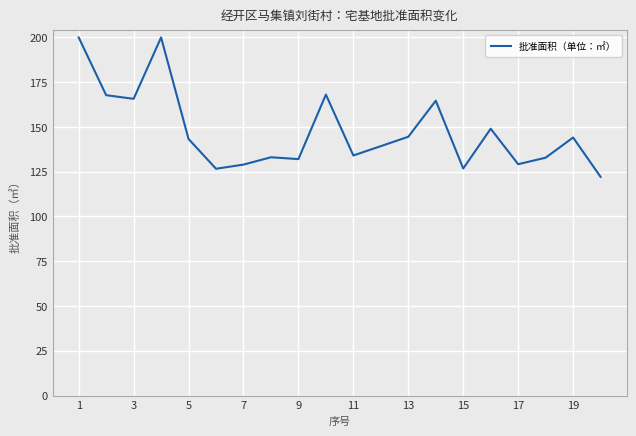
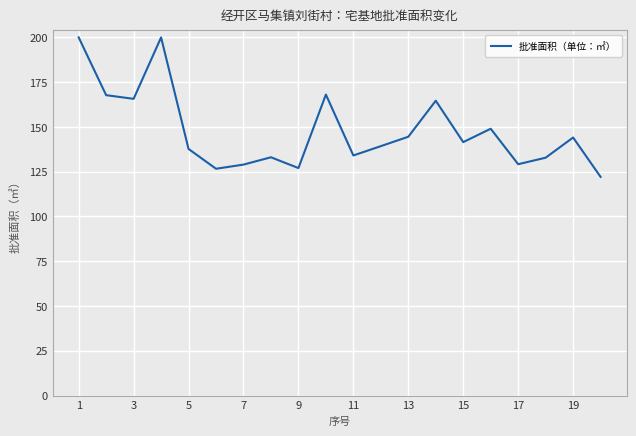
  {
    "1": 200,
    "3": 166,
-   "5": 143,
+   "5": 138,
    "7": 129,
-   "9": 132,
+   "9": 127,
    "11": 134,
    "13": 145,
-   "15": 127,
+   "15": 142,
    "17": 129,
    "19": 144
  }
